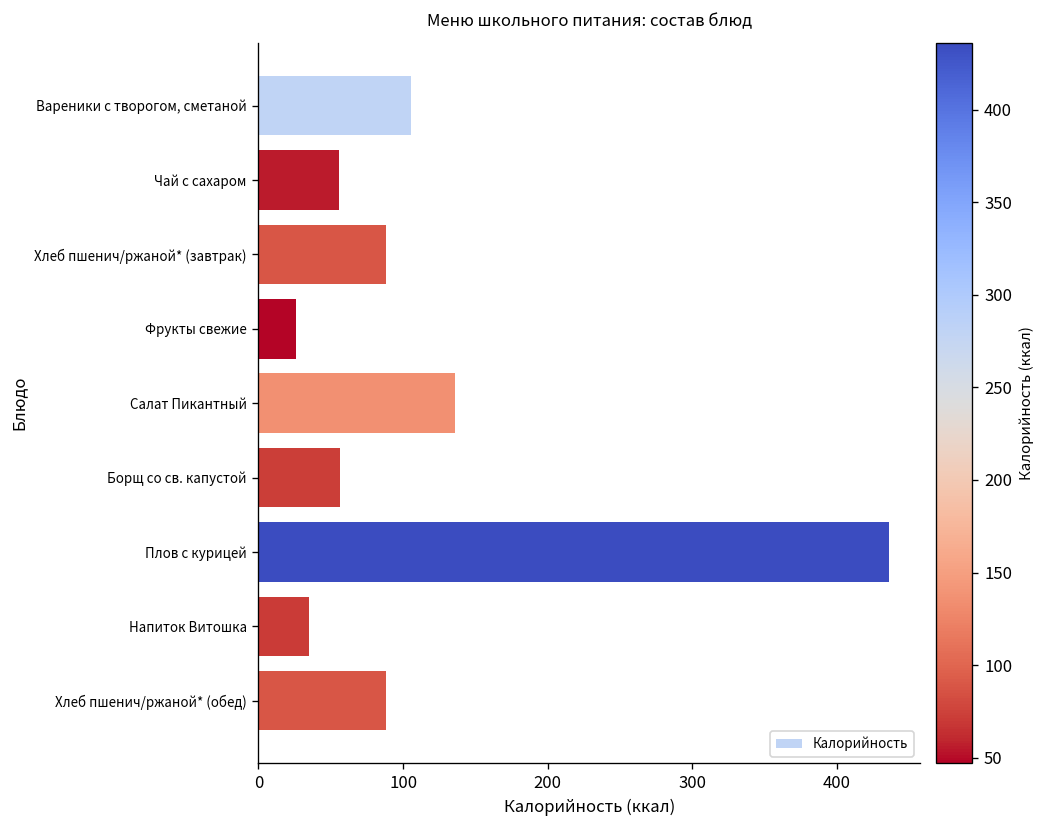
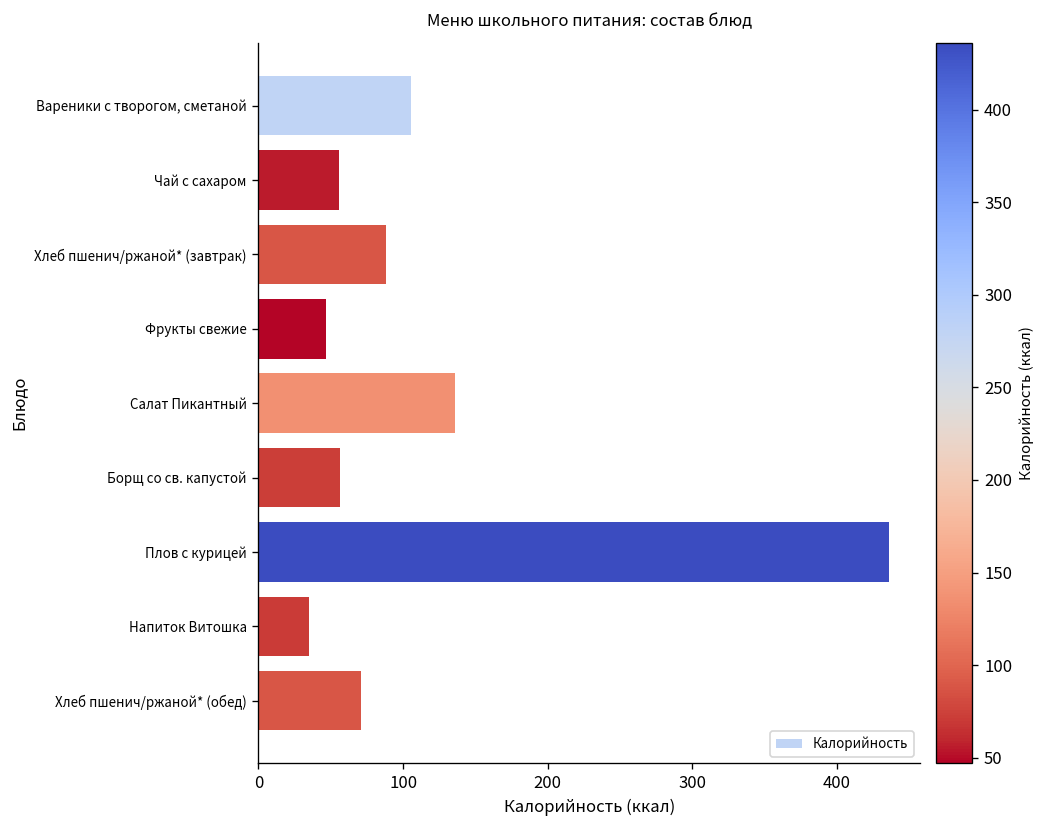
  {
    "Вареники с творогом, сметаной": 106,
    "Чай с сахаром": 56,
    "Хлеб пшенич/ржаной* (завтрак)": 88,
-   "Фрукты свежие": 26,
+   "Фрукты свежие": 47,
    "Салат Пикантный": 136,
    "Борщ со св. капустой": 56,
    "Плов с курицей": 436,
    "Напиток Витошка": 35,
-   "Хлеб пшенич/ржаной* (обед)": 88
+   "Хлеб пшенич/ржаной* (обед)": 71
  }
